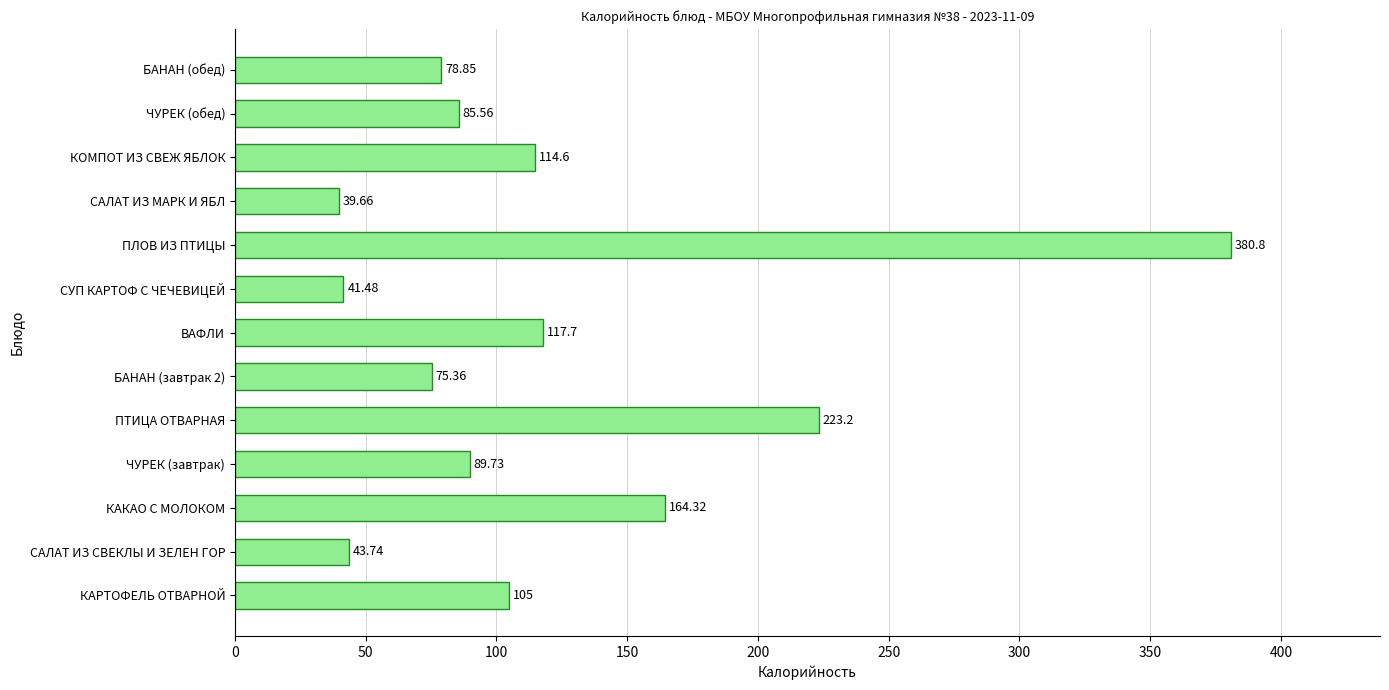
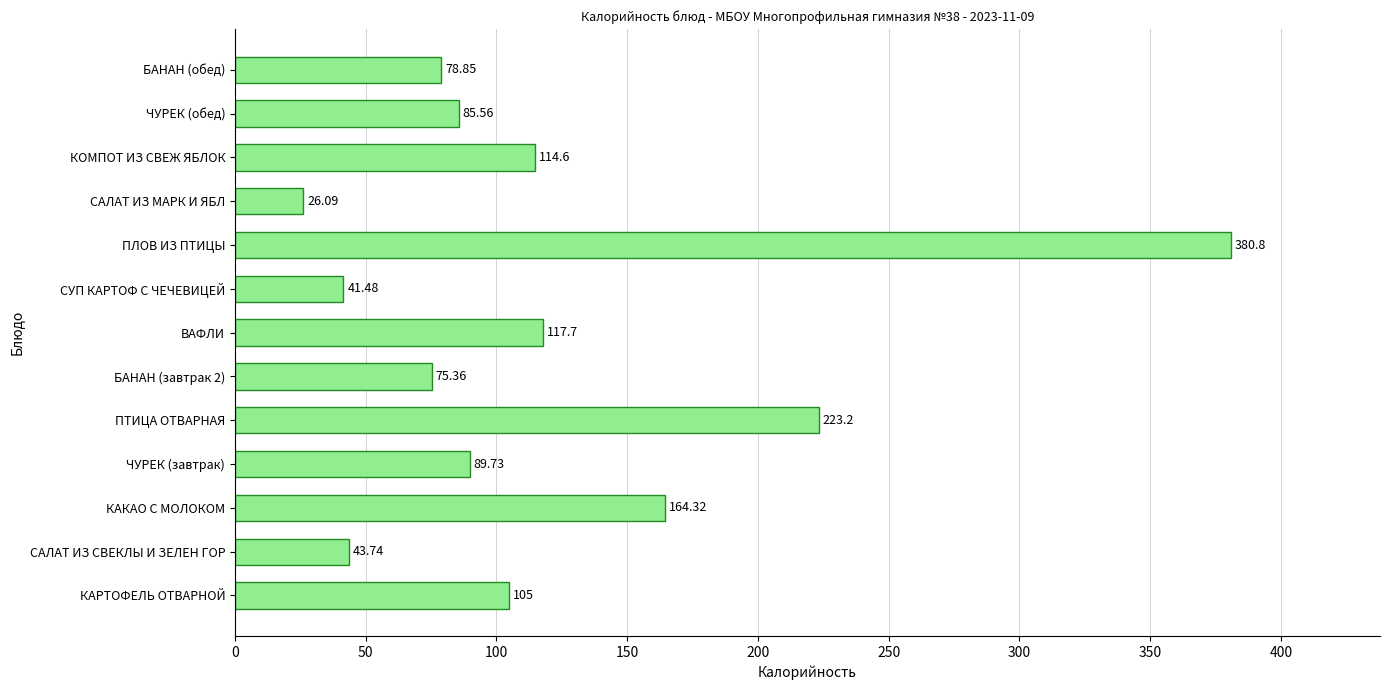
  {
    "БАНАН (обед)": 78.85,
    "ЧУРЕК (обед)": 85.56,
    "КОМПОТ ИЗ СВЕЖ ЯБЛОК": 114.6,
-   "САЛАТ ИЗ МАРК И ЯБЛ": 39.66,
+   "САЛАТ ИЗ МАРК И ЯБЛ": 26.09,
    "ПЛОВ ИЗ ПТИЦЫ": 380.8,
    "СУП КАРТОФ С ЧЕЧЕВИЦЕЙ": 41.48,
    "ВАФЛИ": 117.7,
    "БАНАН (завтрак 2)": 75.36,
    "ПТИЦА ОТВАРНАЯ": 223.2,
    "ЧУРЕК (завтрак)": 89.73,
    "КАКАО С МОЛОКОМ": 164.32,
    "САЛАТ ИЗ СВЕКЛЫ И ЗЕЛЕН ГОР": 43.74,
    "КАРТОФЕЛЬ ОТВАРНОЙ": 105
  }
